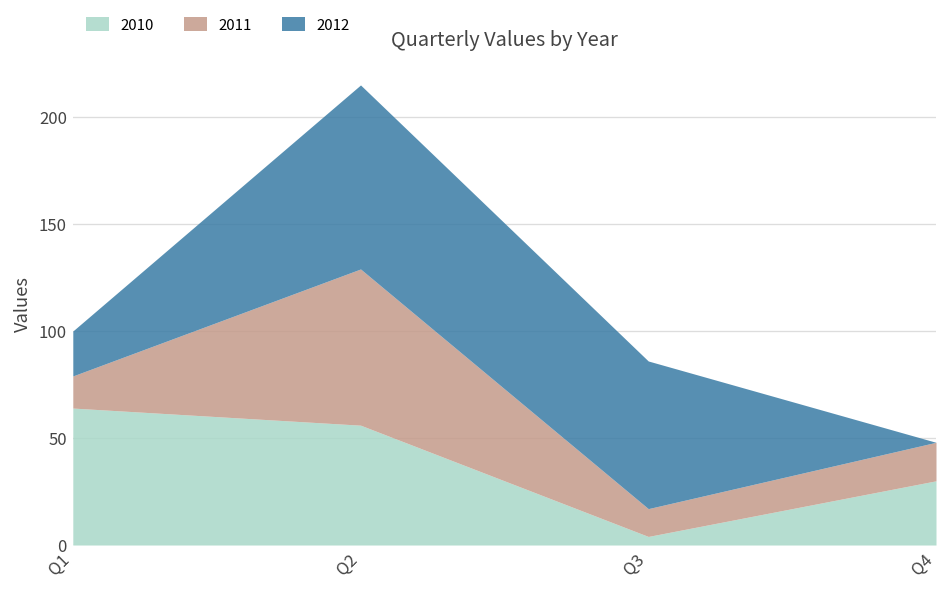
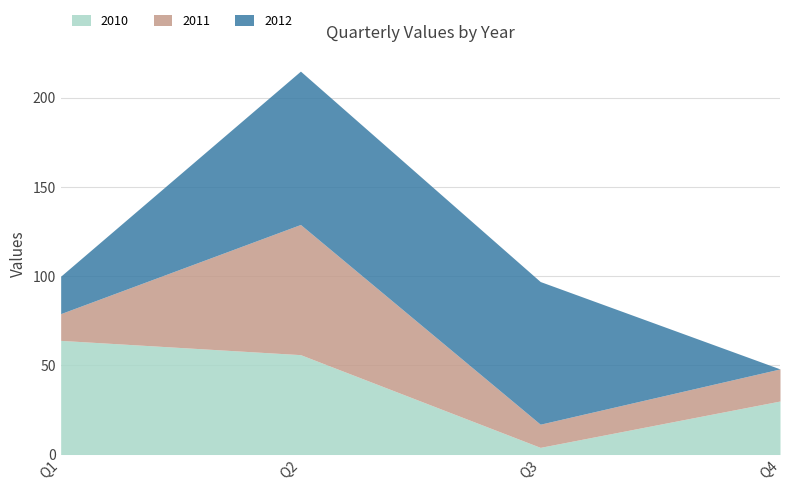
  {
    "2010": {
      "Q1": 64,
      "Q2": 56,
      "Q3": 4,
      "Q4": 30
    },
    "2011": {
      "Q1": 15,
      "Q2": 73,
      "Q3": 13
    },
    "2012": {
      "Q1": 21,
      "Q2": 86,
-     "Q3": 69
+     "Q3": 80
    }
  }
